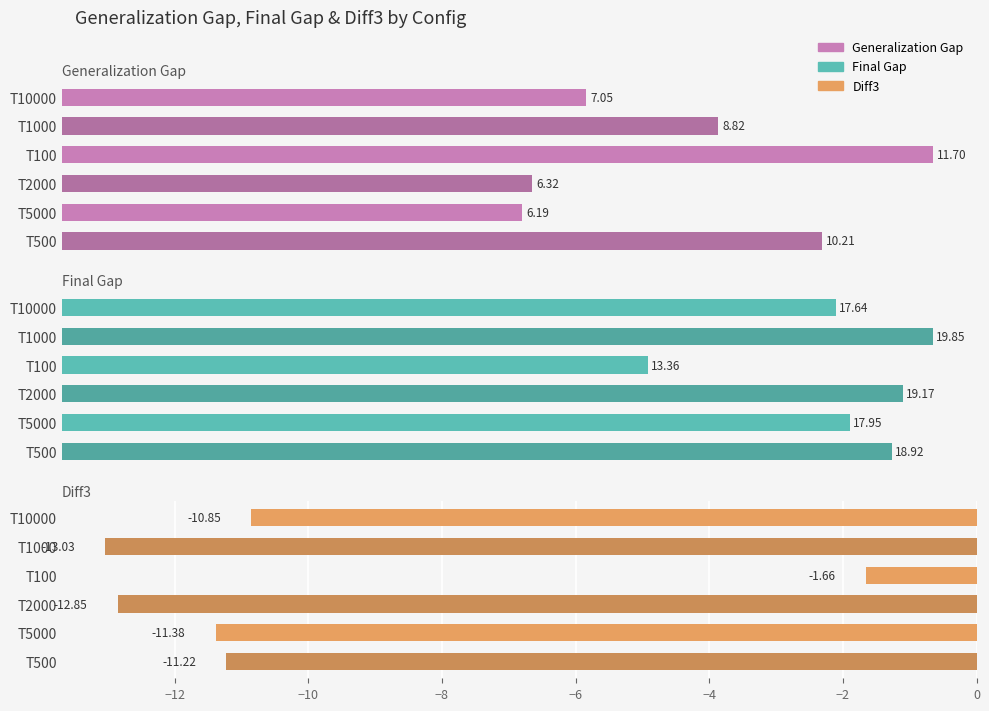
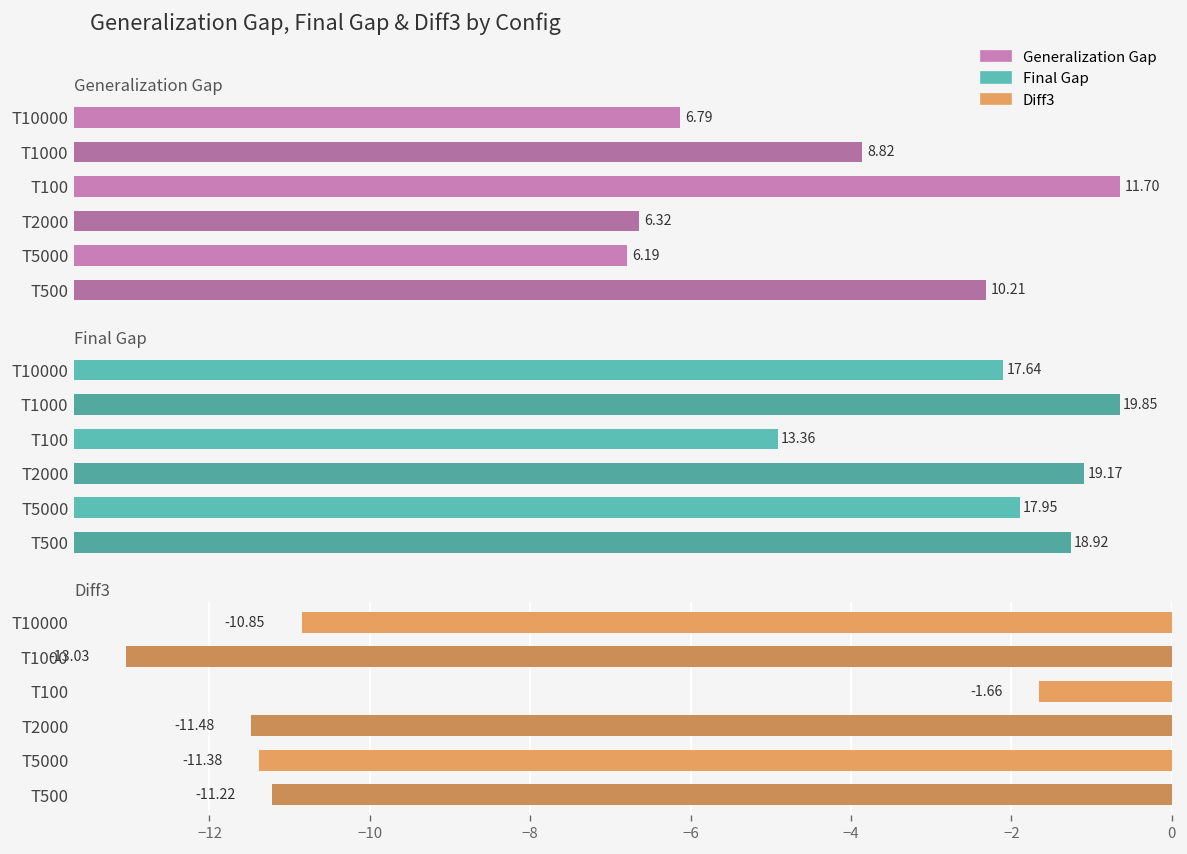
  {
    "Generalization Gap": {
-     "T10000": 7.05,
+     "T10000": 6.79,
      "T1000": 8.82,
      "T100": 11.70,
      "T2000": 6.32,
      "T5000": 6.19,
      "T500": 10.21
    },
    "Final Gap": {
      "T10000": 17.64,
      "T1000": 19.85,
      "T100": 13.36,
      "T2000": 19.17,
      "T5000": 17.95,
      "T500": 18.92
    },
    "Diff3": {
-     "T2000": -12.85
+     "T2000": -11.48
    }
  }
